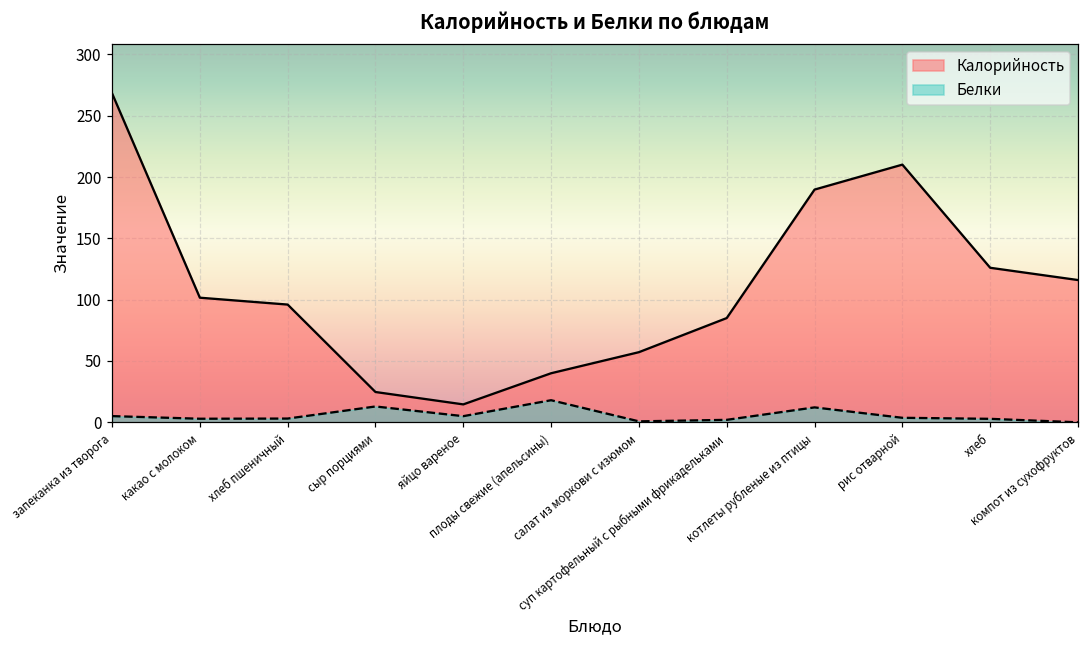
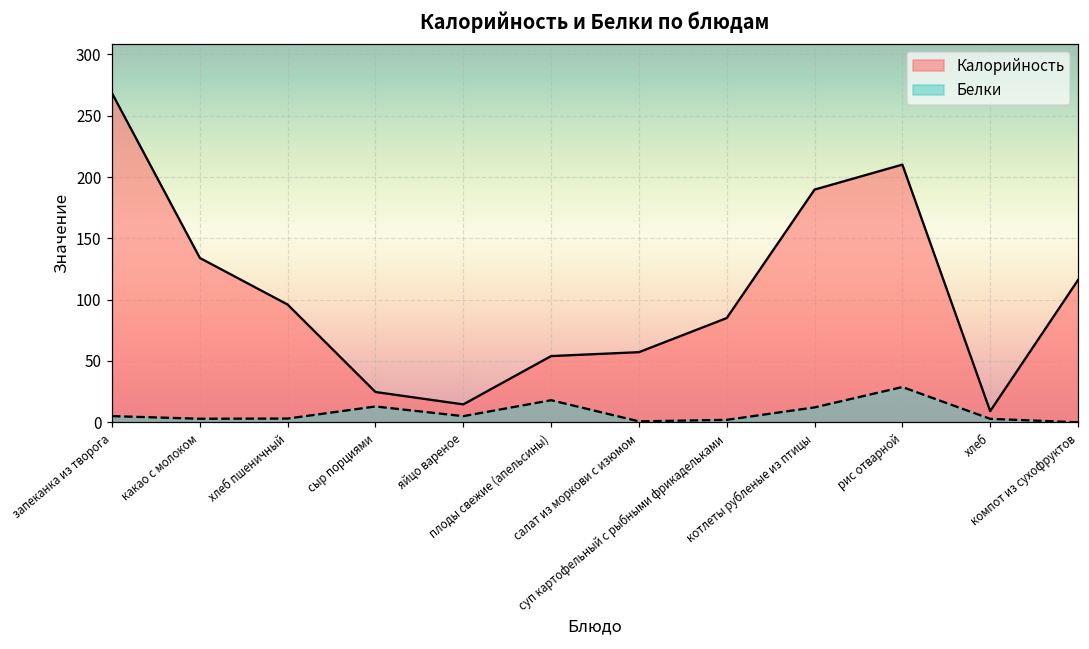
  {
    "Калорийность": {
      "запеканка из творога": 268,
-     "какао с молоком": 102,
+     "какао с молоком": 134,
      "хлеб пшеничный": 96,
      "сыр порциями": 25,
      "яйцо вареное": 15,
-     "плоды свежие (апельсины)": 40,
+     "плоды свежие (апельсины)": 54,
      "салат из моркови с изюмом": 57,
      "суп картофельный с рыбными фрикадельками": 85,
      "котлеты рубленые из птицы": 190,
      "рис отварной": 210,
-     "хлеб": 126,
+     "хлеб": 9,
      "компот из сухофруктов": 116
    },
    "Белки": {
      "запеканка из творога": 5,
      "какао с молоком": 3,
      "хлеб пшеничный": 3,
      "сыр порциями": 13,
      "яйцо вареное": 5,
      "плоды свежие (апельсины)": 18,
      "салат из моркови с изюмом": 1,
      "суп картофельный с рыбными фрикадельками": 2,
      "котлеты рубленые из птицы": 12,
-     "рис отварной": 4,
+     "рис отварной": 29,
      "хлеб": 3,
      "компот из сухофруктов": 0
    }
  }
